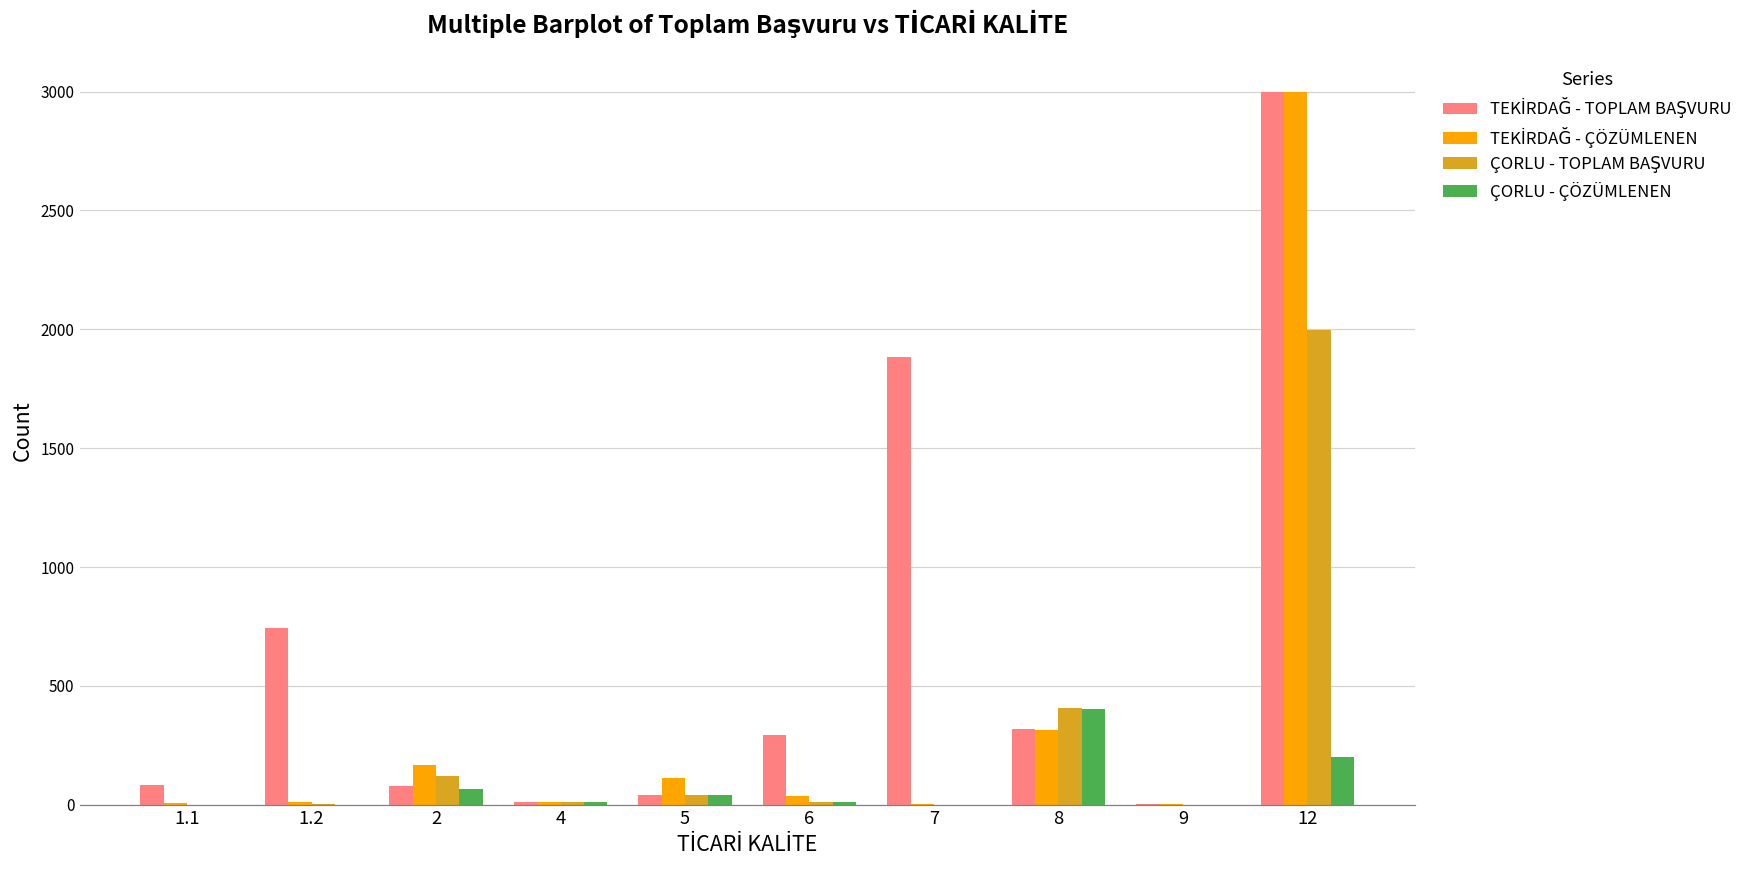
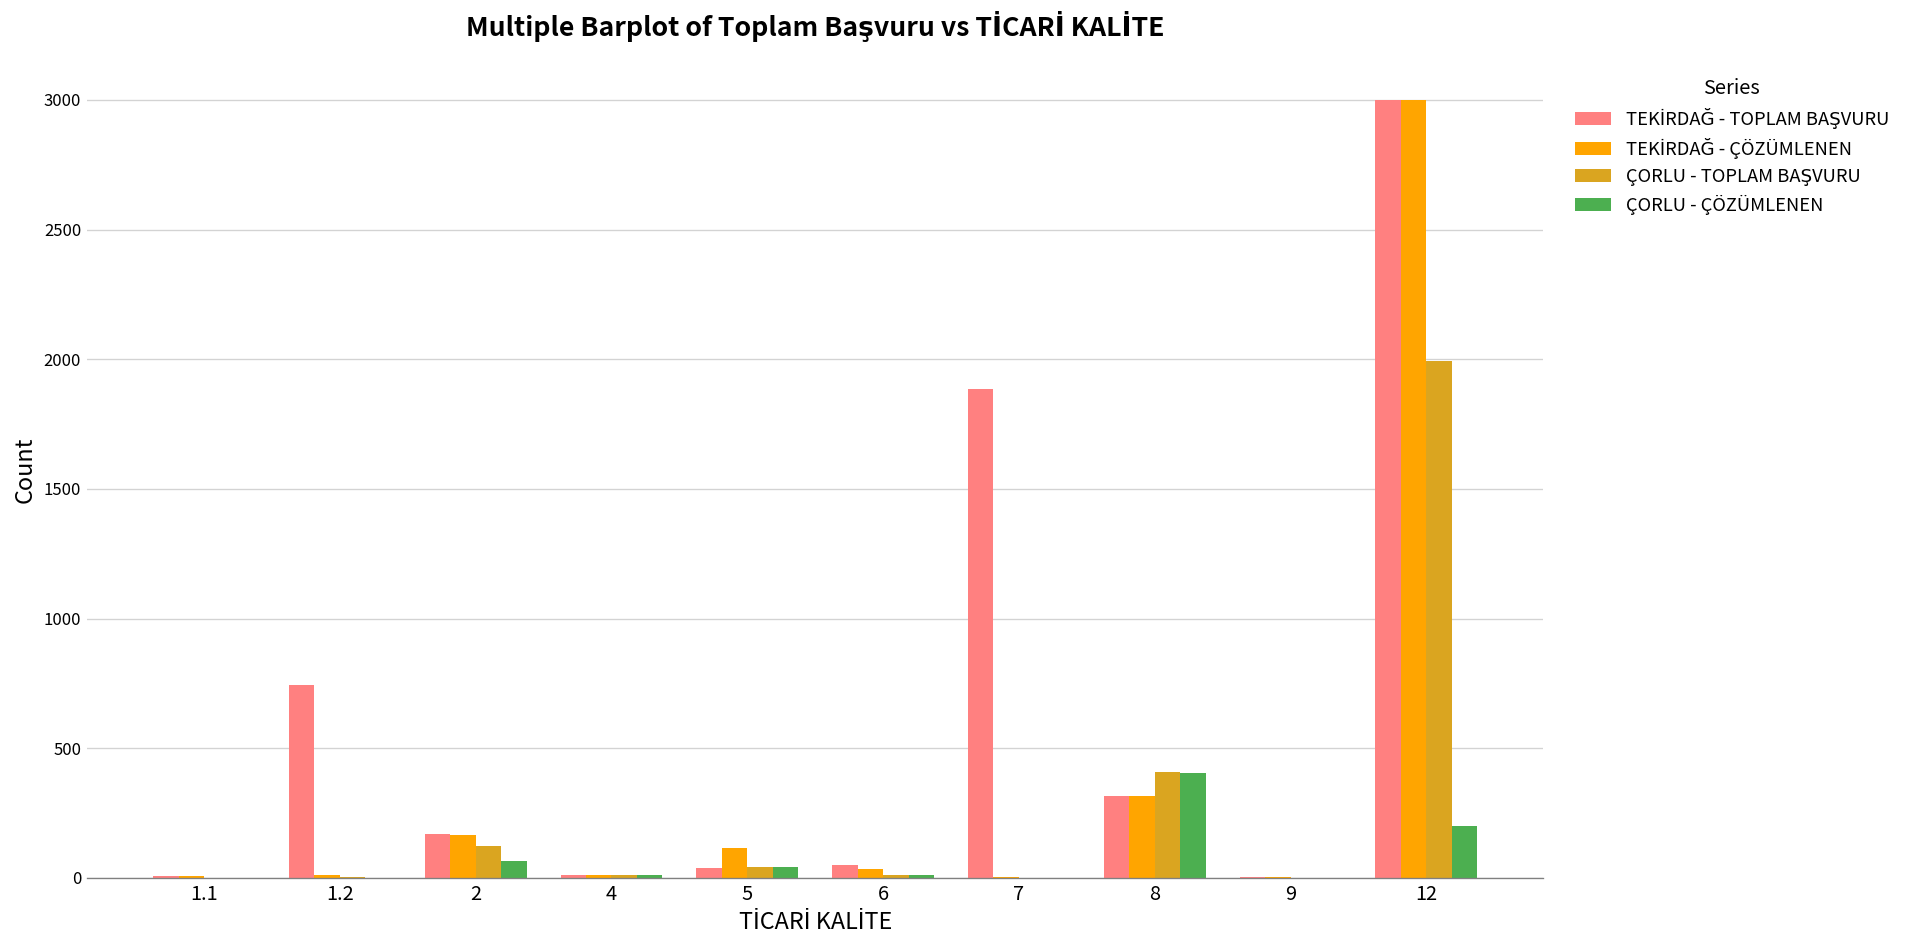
  {
    "TEKİRDAĞ - TOPLAM BAŞVURU": {
-     "1.1": 80,
+     "1.1": 10,
      "1.2": 740,
-     "2": 80,
+     "2": 170,
      "5": 40,
-     "6": 300,
+     "6": 50,
      "7": 1890,
      "8": 320,
      "12": 3000
    },
    "ÇORLU - ÇÖZÜMLENEN": {
      "1.1": 0,
      "1.2": 0,
      "2": 70,
      "4": 10,
      "5": 40,
      "6": 10,
      "7": 0,
      "8": 400,
      "9": 0,
      "12": 200
    }
  }
